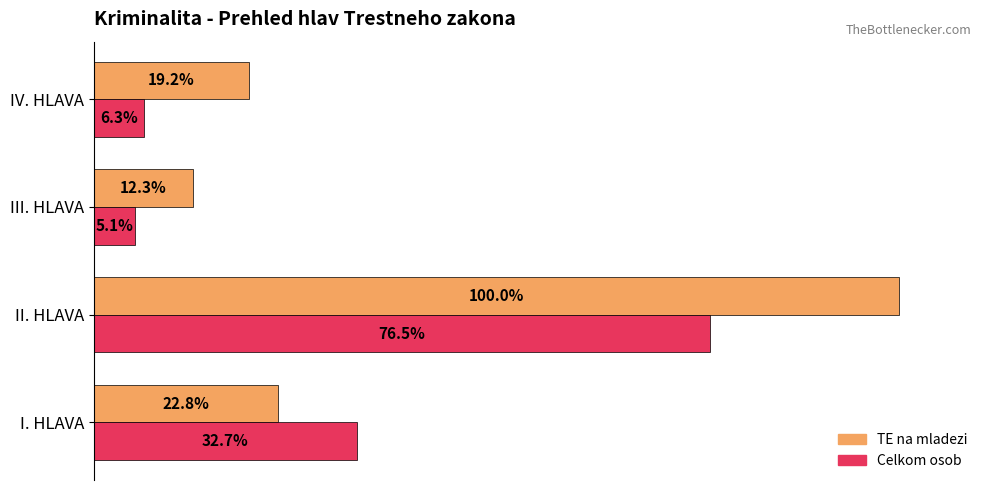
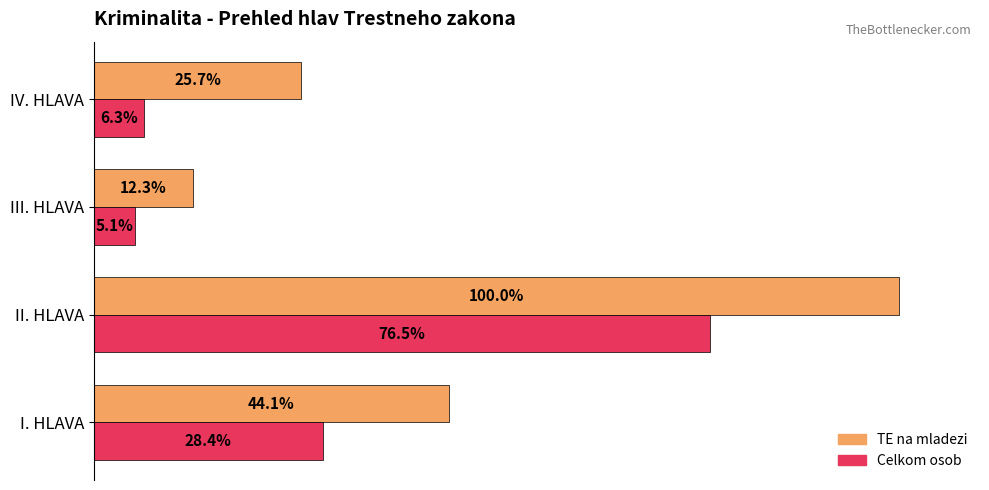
  {
    "TE na mladezi": {
-     "IV. HLAVA": "19.2%",
+     "IV. HLAVA": "25.7%",
      "III. HLAVA": "12.3%",
      "II. HLAVA": "100.0%",
-     "I. HLAVA": "22.8%"
+     "I. HLAVA": "44.1%"
    },
    "Celkom osob": {
      "IV. HLAVA": "6.3%",
      "III. HLAVA": "5.1%",
      "II. HLAVA": "76.5%",
-     "I. HLAVA": "32.7%"
+     "I. HLAVA": "28.4%"
    }
  }
